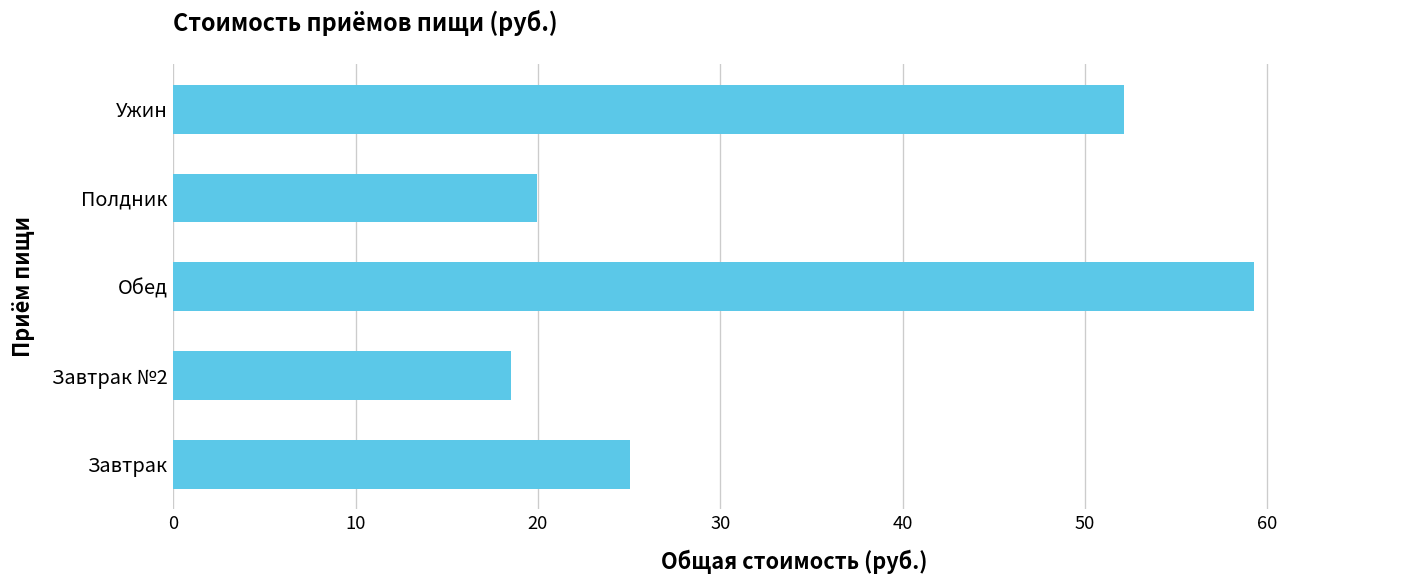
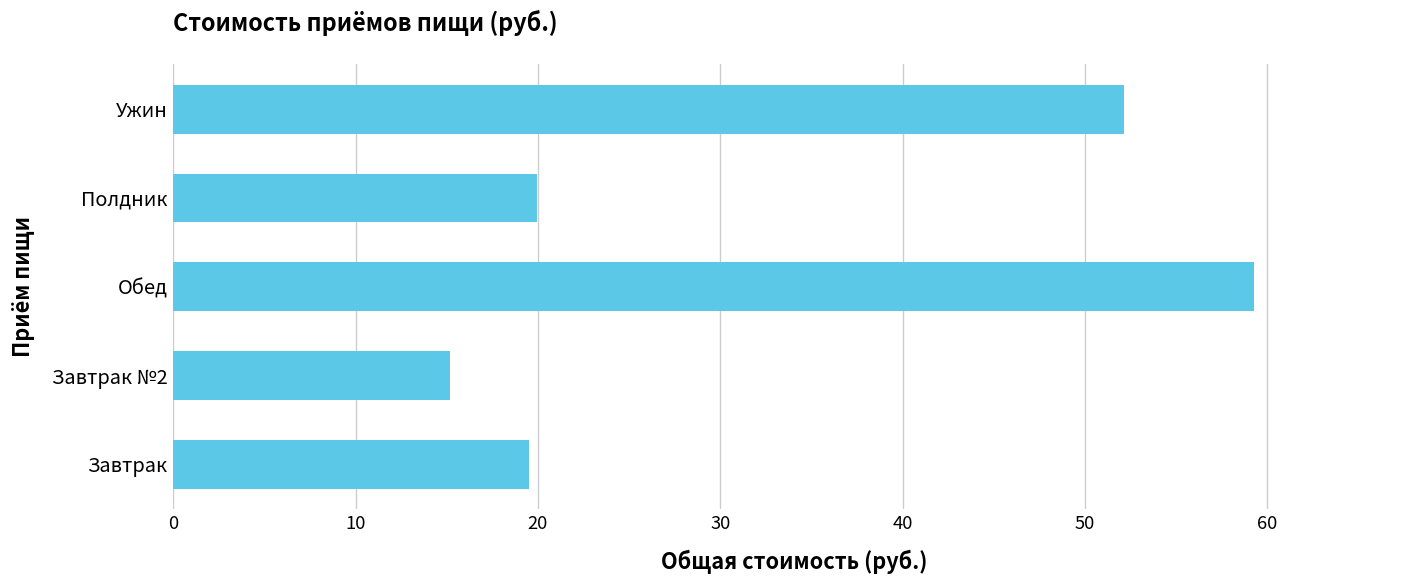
  {
    "Ужин": 52.2,
    "Полдник": 20.0,
    "Обед": 59.3,
-   "Завтрак №2": 18.5,
-   "Завтрак": 25.0
+   "Завтрак №2": 15.2,
+   "Завтрак": 19.5
  }
